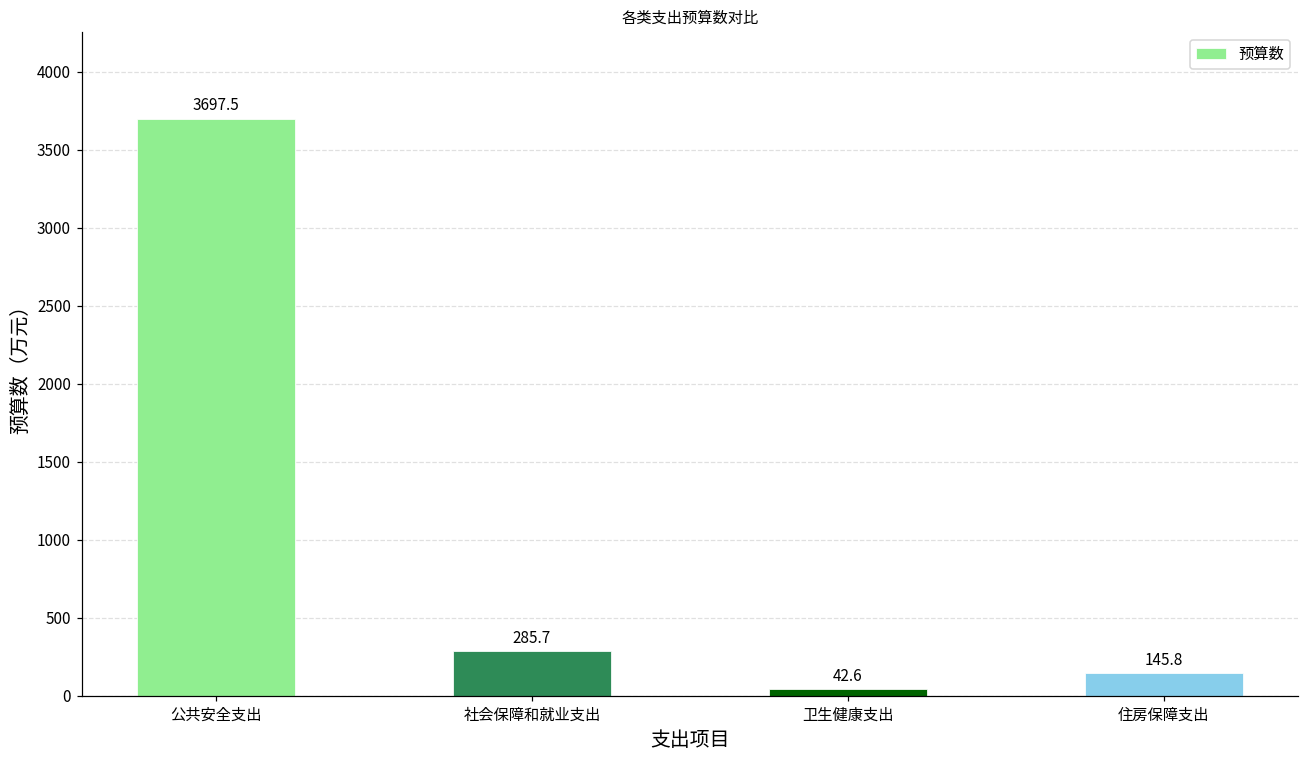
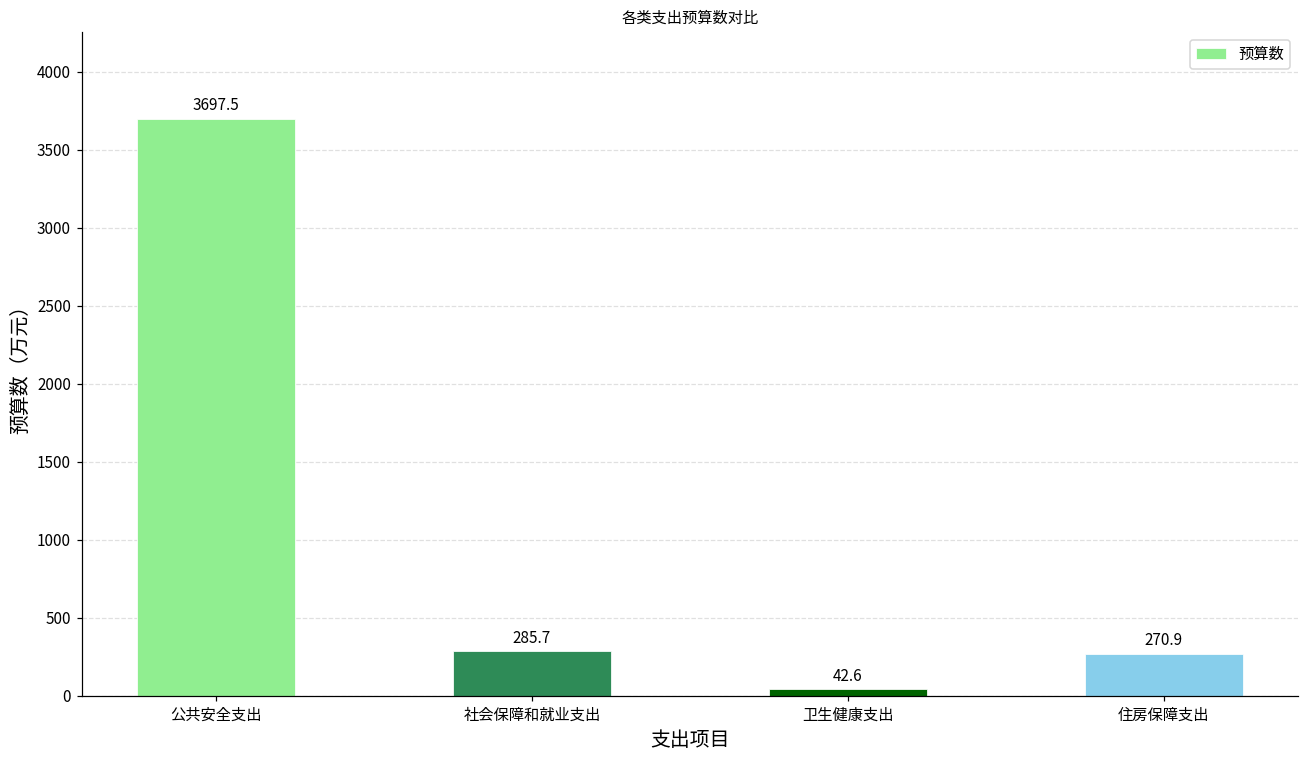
  {
    "公共安全支出": 3697.5,
    "社会保障和就业支出": 285.7,
    "卫生健康支出": 42.6,
-   "住房保障支出": 145.8
+   "住房保障支出": 270.9
  }
